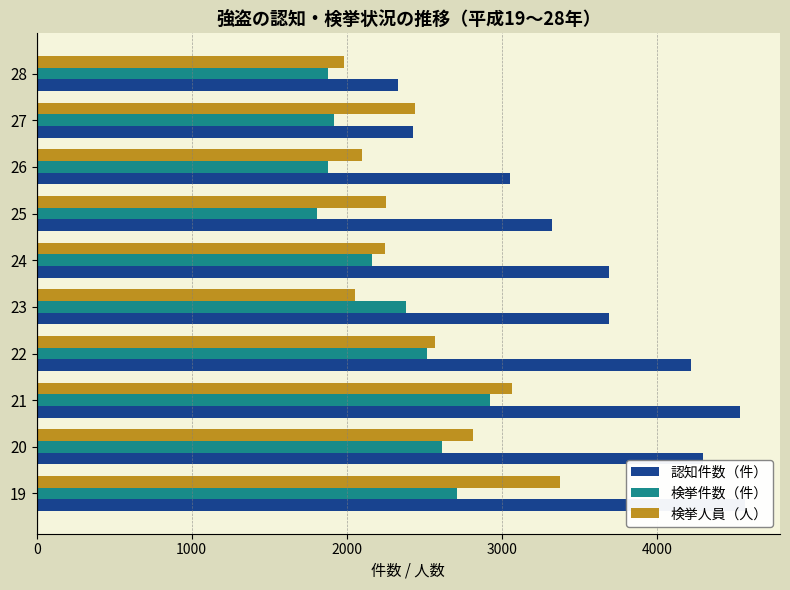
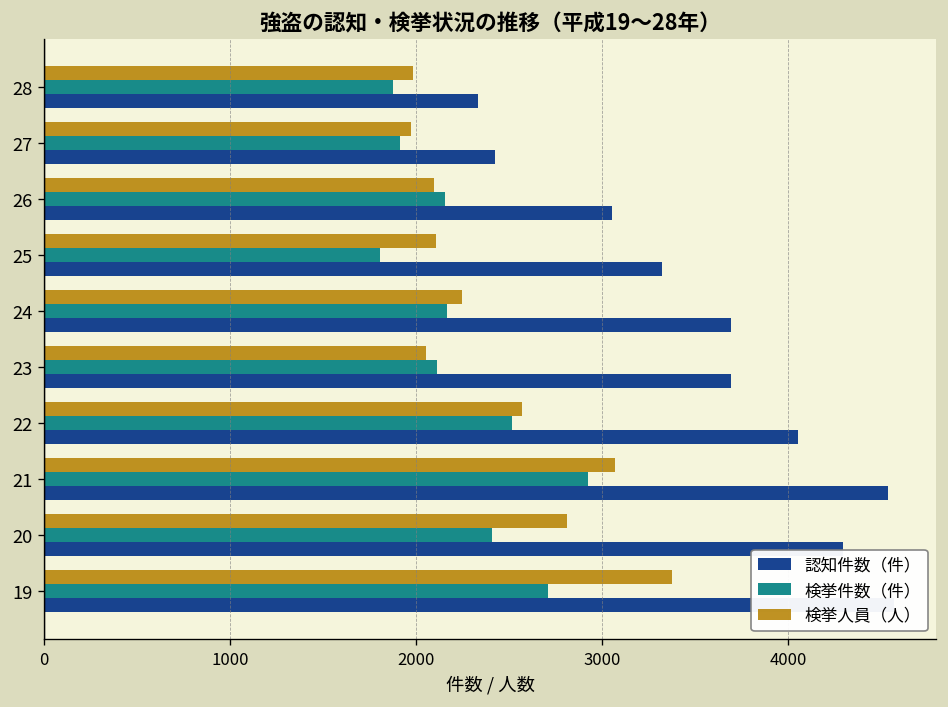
  {
    "認知件数（件）": {
      "28": 2330,
      "27": 2430,
      "26": 3060,
      "25": 3320,
      "24": 3690,
      "23": 3700,
-     "22": 4220,
+     "22": 4050,
      "21": 4540,
      "20": 4300
    },
    "検挙件数（件）": {
      "28": 1880,
      "27": 1920,
-     "26": 1880,
+     "26": 2150,
      "25": 1810,
      "24": 2170,
-     "23": 2390,
+     "23": 2110,
      "22": 2520,
      "21": 2920,
-     "20": 2610,
+     "20": 2410,
      "19": 2710
    },
    "検挙人員（人）": {
      "28": 1980,
-     "27": 2440,
+     "27": 1970,
      "26": 2100,
-     "25": 2260,
+     "25": 2110,
      "24": 2250,
      "23": 2060,
      "22": 2570,
      "21": 3070,
      "20": 2810,
      "19": 3370
    }
  }
